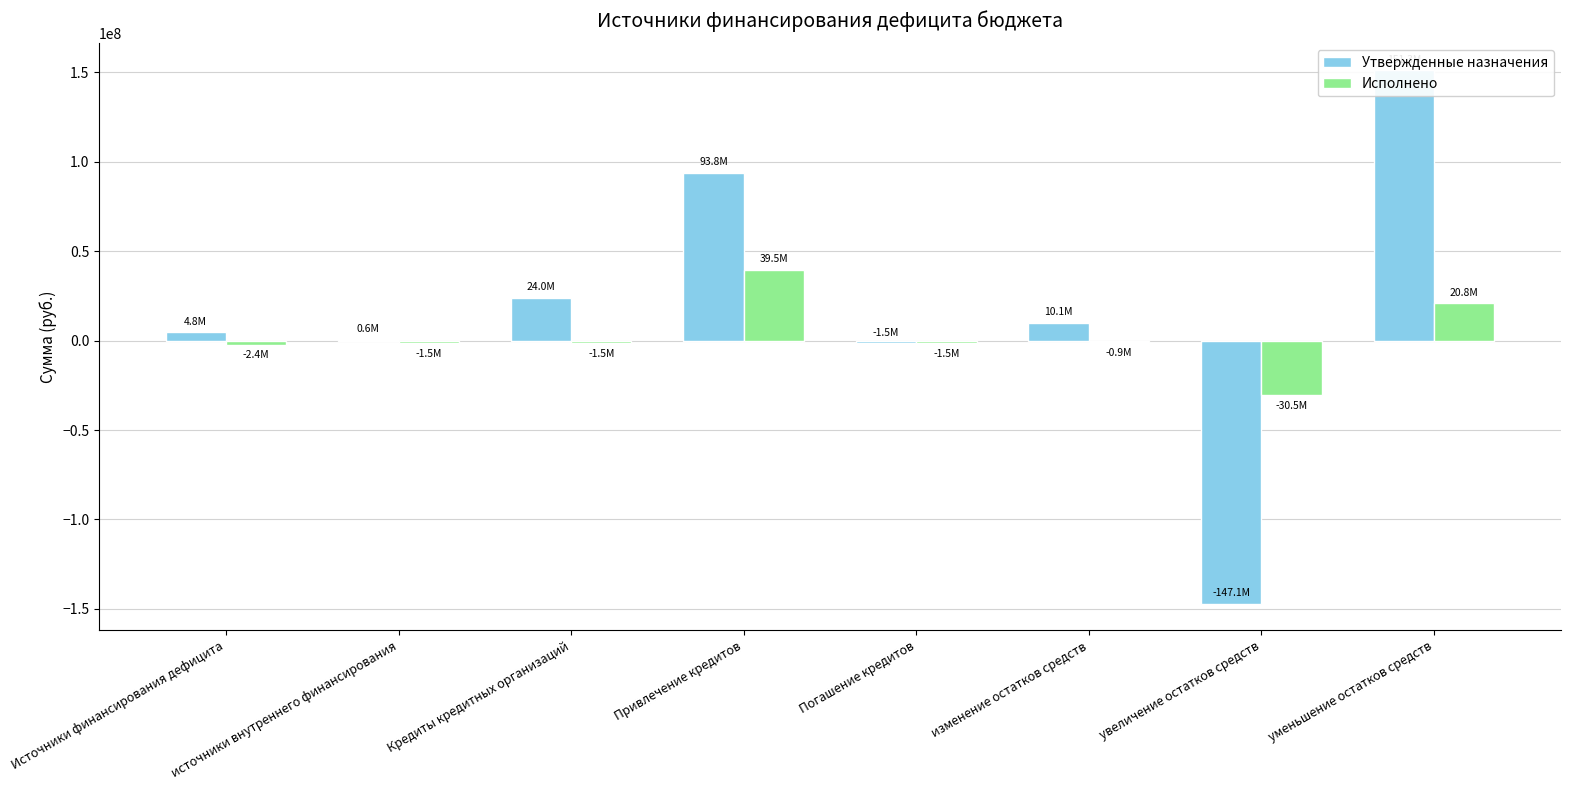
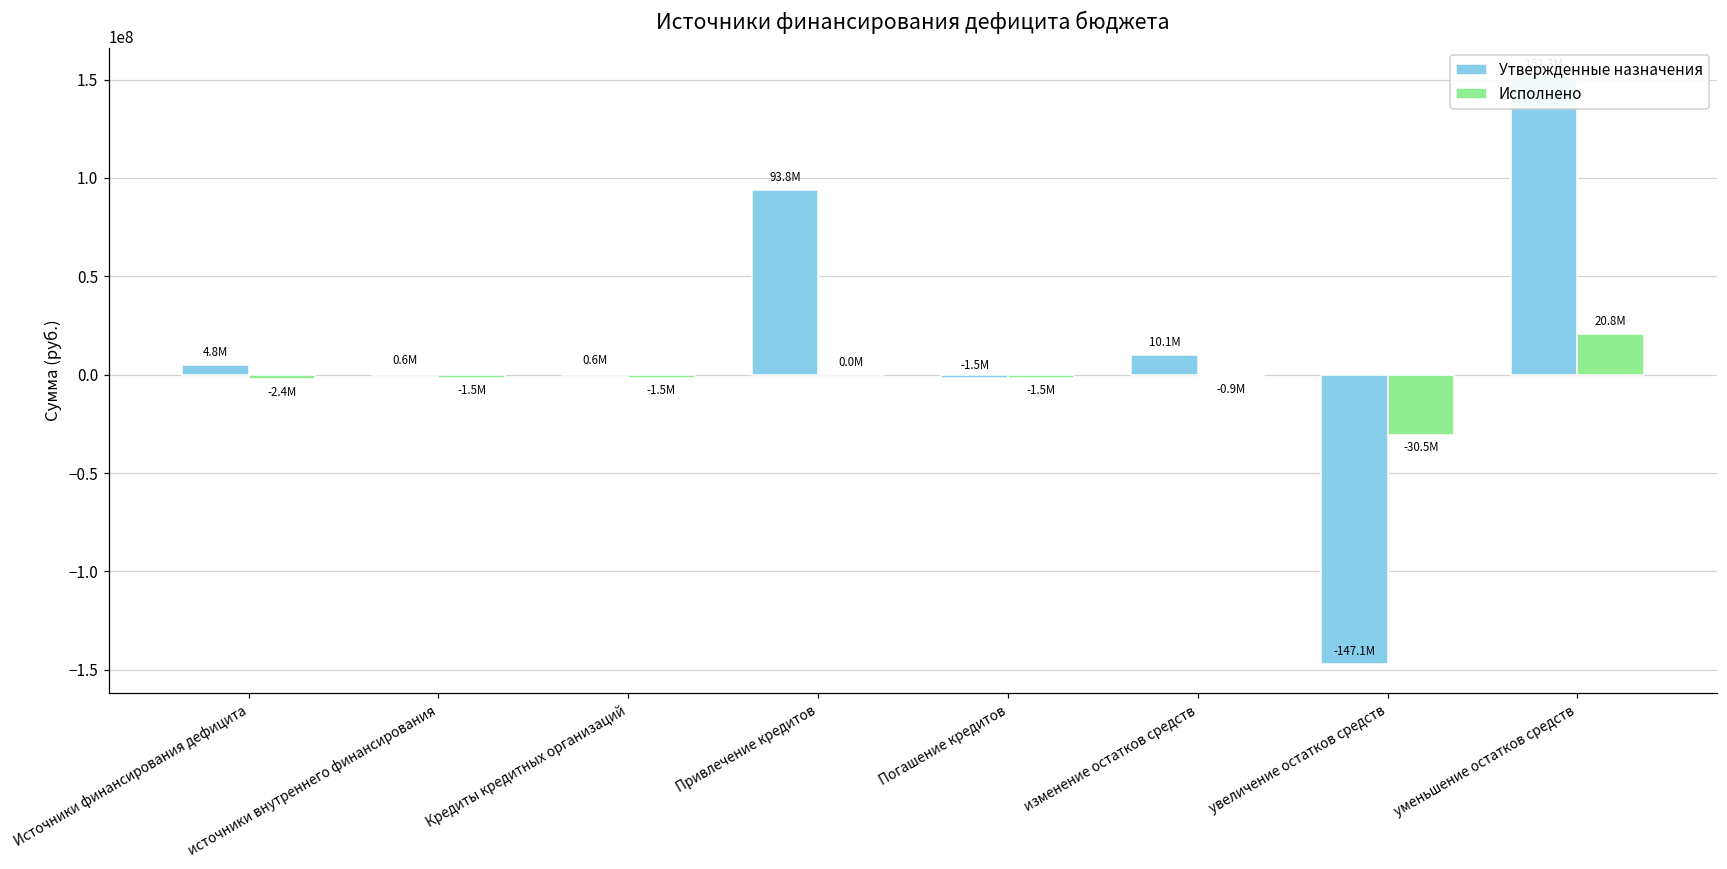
  {
    "Утвержденные назначения": {
      "Источники финансирования дефицита": "4.8M",
      "источники внутреннего финансирования": "0.6M",
-     "Кредиты кредитных организаций": "24.0M",
+     "Кредиты кредитных организаций": "0.6M",
      "Привлечение кредитов": "93.8M",
      "Погашение кредитов": "-1.5M",
      "изменение остатков средств": "10.1M",
      "увеличение остатков средств": "-147.1M"
    },
    "Исполнено": {
      "Источники финансирования дефицита": "-2.4M",
      "источники внутреннего финансирования": "-1.5M",
      "Кредиты кредитных организаций": "-1.5M",
-     "Привлечение кредитов": "39.5M",
+     "Привлечение кредитов": "0.0M",
      "Погашение кредитов": "-1.5M",
      "изменение остатков средств": "-0.9M",
      "увеличение остатков средств": "-30.5M",
      "уменьшение остатков средств": "20.8M"
    }
  }
